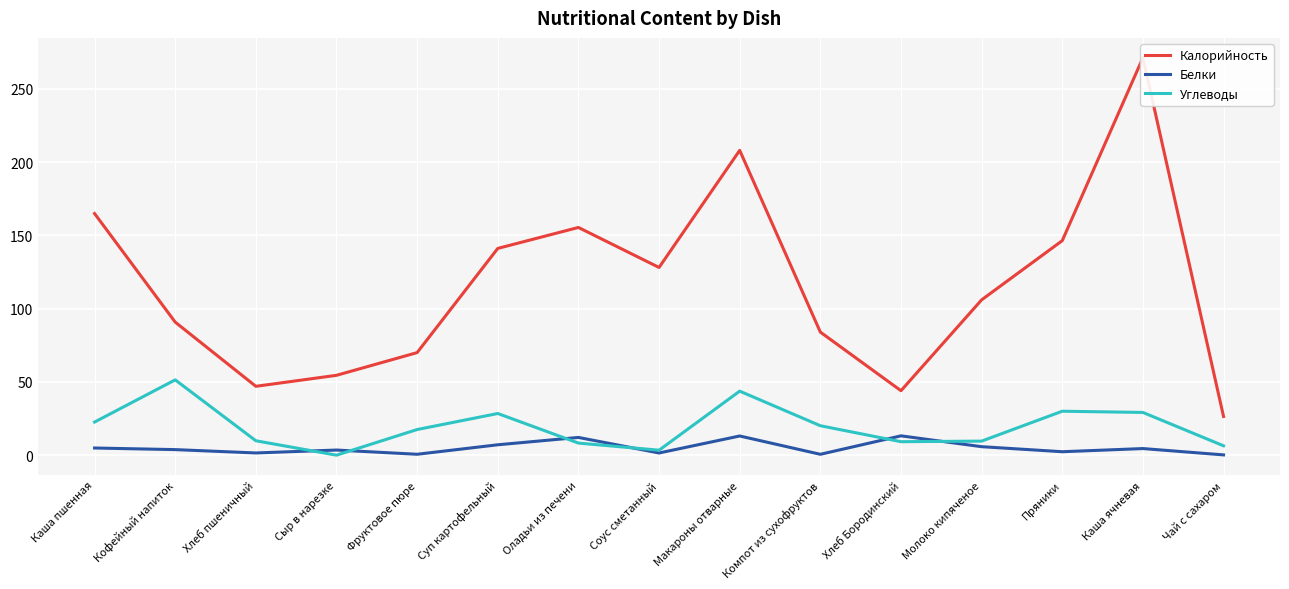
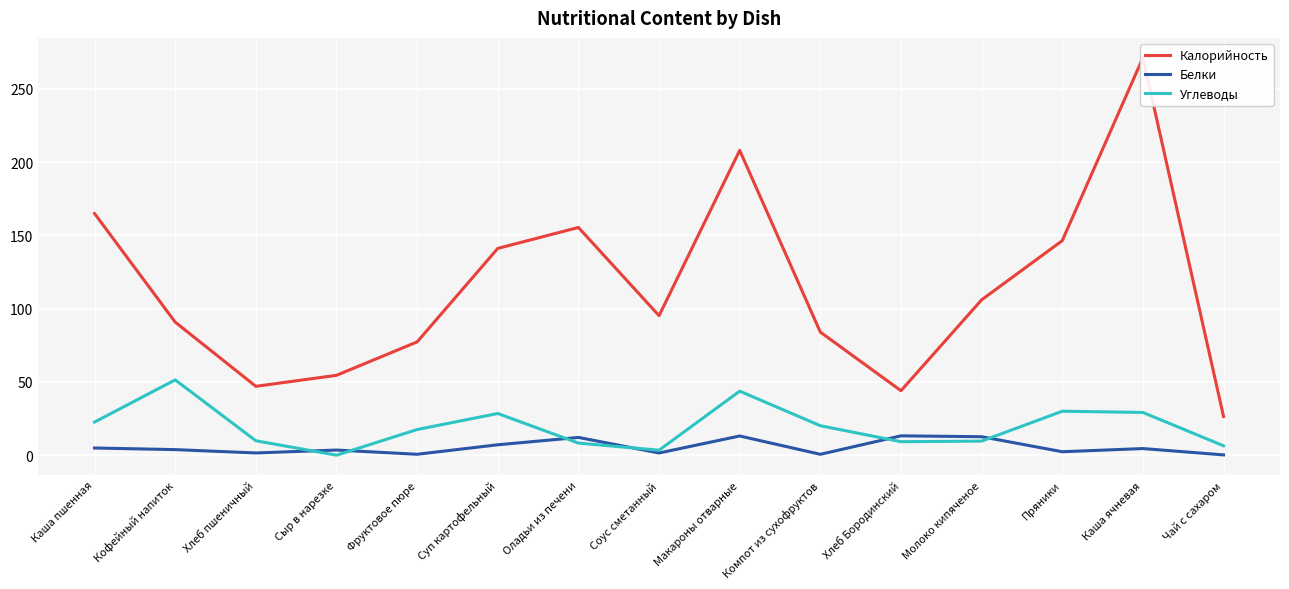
  {
    "Калорийность": {
      "Каша пшенная": 165,
      "Кофейный напиток": 91,
      "Хлеб пшеничный": 47,
      "Сыр в нарезке": 55,
-     "Фруктовое пюре": 70,
+     "Фруктовое пюре": 77,
      "Суп картофельный": 141,
      "Оладьи из печени": 155,
-     "Соус сметанный": 128,
+     "Соус сметанный": 95,
      "Макароны отварные": 208,
      "Компот из сухофруктов": 84,
      "Хлеб Бородинский": 44,
      "Молоко кипяченое": 106,
      "Пряники": 146,
      "Чай с сахаром": 26
    },
    "Белки": {
      "Каша пшенная": 5,
      "Кофейный напиток": 4,
      "Хлеб пшеничный": 2,
      "Сыр в нарезке": 4,
      "Фруктовое пюре": 1,
      "Суп картофельный": 7,
      "Оладьи из печени": 12,
      "Соус сметанный": 2,
      "Макароны отварные": 13,
      "Компот из сухофруктов": 1,
      "Хлеб Бородинский": 13,
-     "Молоко кипяченое": 6,
+     "Молоко кипяченое": 13,
      "Пряники": 2,
      "Каша ячневая": 5,
      "Чай с сахаром": 0
    },
    "Углеводы": {
      "Каша пшенная": 23,
      "Кофейный напиток": 51,
      "Хлеб пшеничный": 10,
      "Сыр в нарезке": 0,
      "Фруктовое пюре": 18,
      "Суп картофельный": 28,
      "Оладьи из печени": 8,
      "Соус сметанный": 3,
      "Макароны отварные": 44,
      "Компот из сухофруктов": 20,
      "Хлеб Бородинский": 9,
      "Молоко кипяченое": 10,
      "Пряники": 30,
      "Каша ячневая": 29,
      "Чай с сахаром": 6
    }
  }
